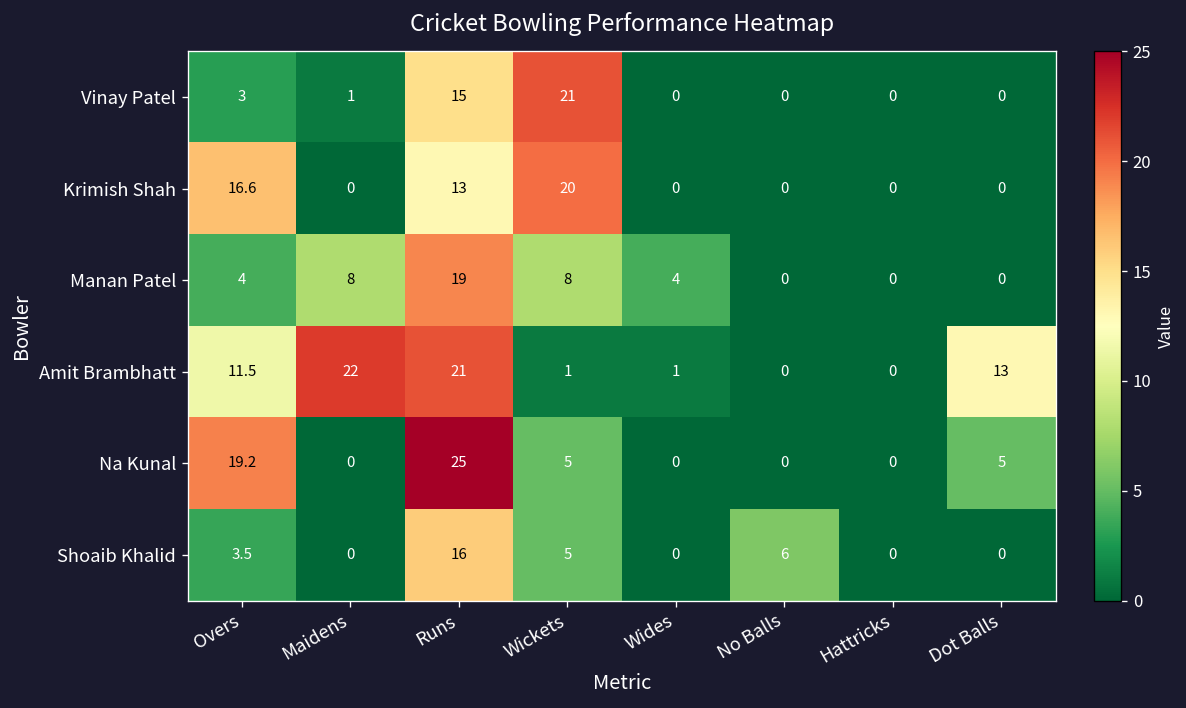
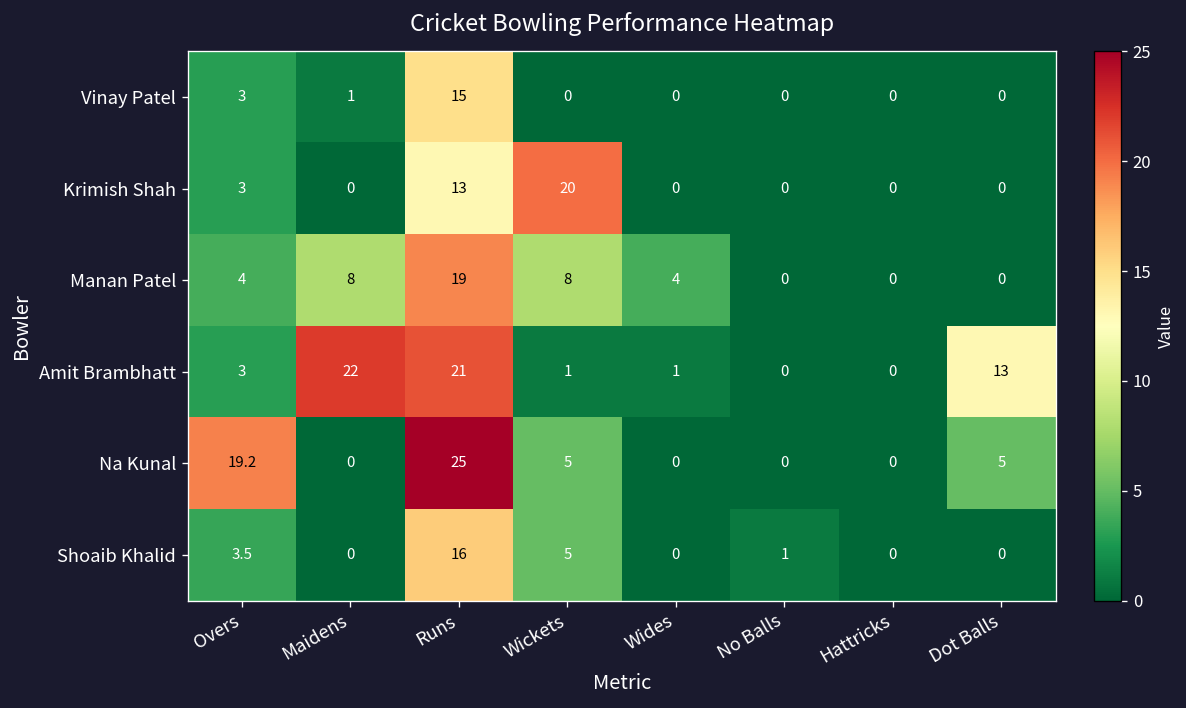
  {
    "Vinay Patel": {
      "Overs": 3,
      "Maidens": 1,
      "Runs": 15,
-     "Wickets": 21,
+     "Wickets": 0,
      "Wides": 0,
      "No Balls": 0,
      "Hattricks": 0,
      "Dot Balls": 0
    },
    "Krimish Shah": {
-     "Overs": 16.6,
+     "Overs": 3,
      "Maidens": 0,
      "Runs": 13,
      "Wickets": 20,
      "Wides": 0,
      "No Balls": 0,
      "Hattricks": 0,
      "Dot Balls": 0
    },
    "Manan Patel": {
      "Overs": 4,
      "Maidens": 8,
      "Runs": 19,
      "Wickets": 8,
      "Wides": 4,
      "No Balls": 0,
      "Hattricks": 0,
      "Dot Balls": 0
    },
    "Amit Brambhatt": {
-     "Overs": 11.5,
+     "Overs": 3,
      "Maidens": 22,
      "Runs": 21,
      "Wickets": 1,
      "Wides": 1,
      "No Balls": 0,
      "Hattricks": 0,
      "Dot Balls": 13
    },
    "Na Kunal": {
      "Overs": 19.2,
      "Maidens": 0,
      "Runs": 25,
      "Wickets": 5,
      "Wides": 0,
      "No Balls": 0,
      "Hattricks": 0,
      "Dot Balls": 5
    },
    "Shoaib Khalid": {
      "Overs": 3.5,
      "Maidens": 0,
      "Runs": 16,
      "Wickets": 5,
      "Wides": 0,
-     "No Balls": 6,
+     "No Balls": 1,
      "Hattricks": 0,
      "Dot Balls": 0
    }
  }
